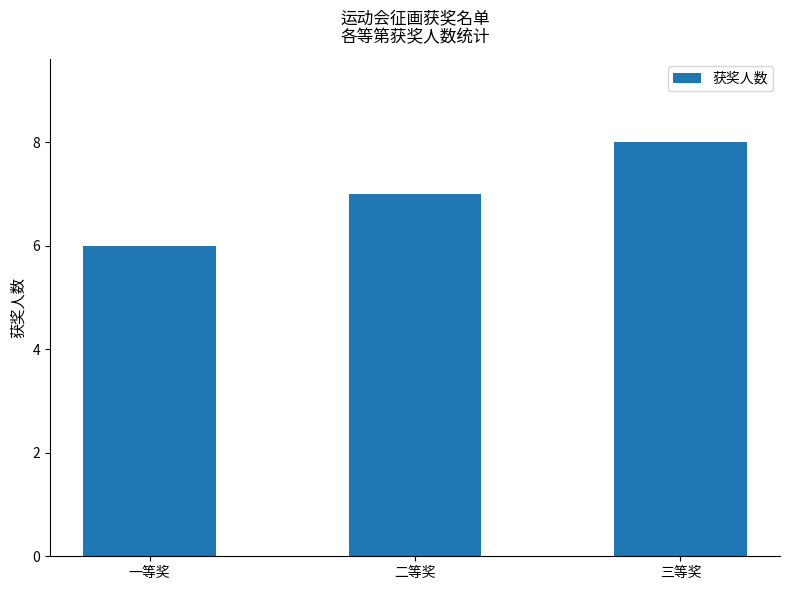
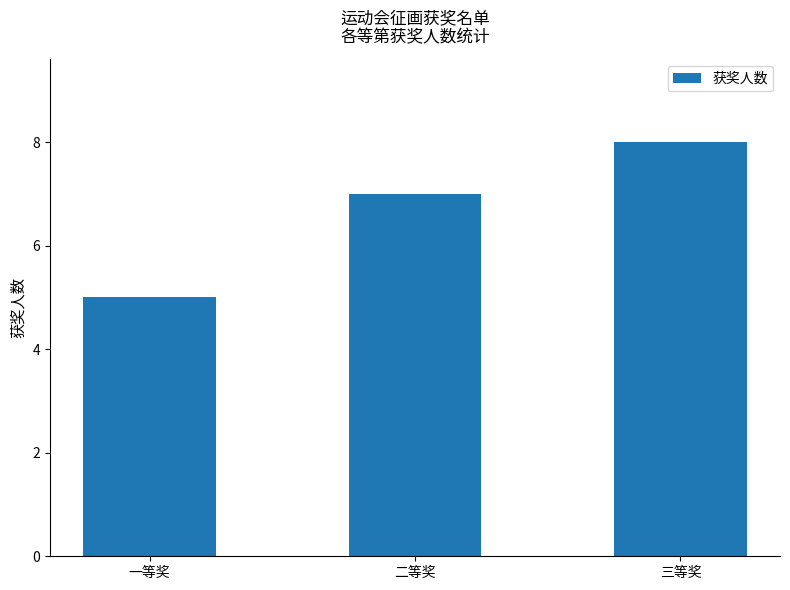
  {
-   "一等奖": 6,
+   "一等奖": 5,
    "二等奖": 7,
    "三等奖": 8
  }
